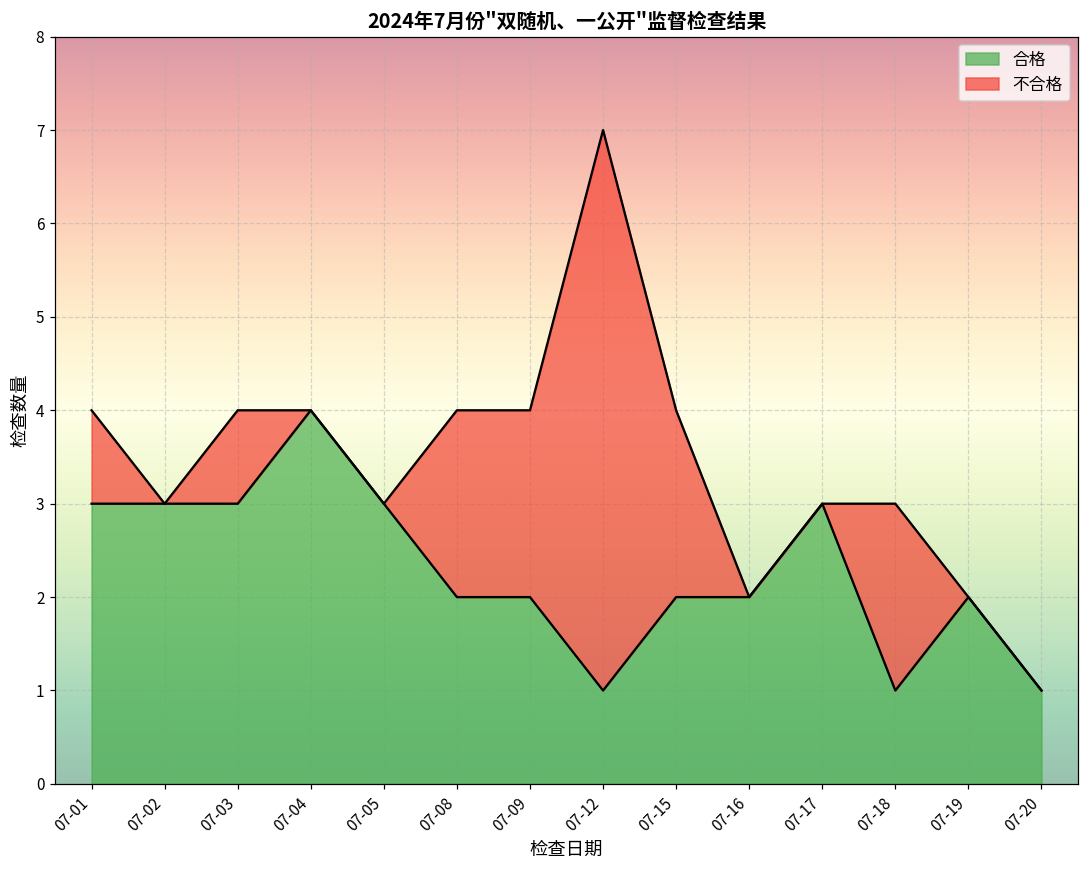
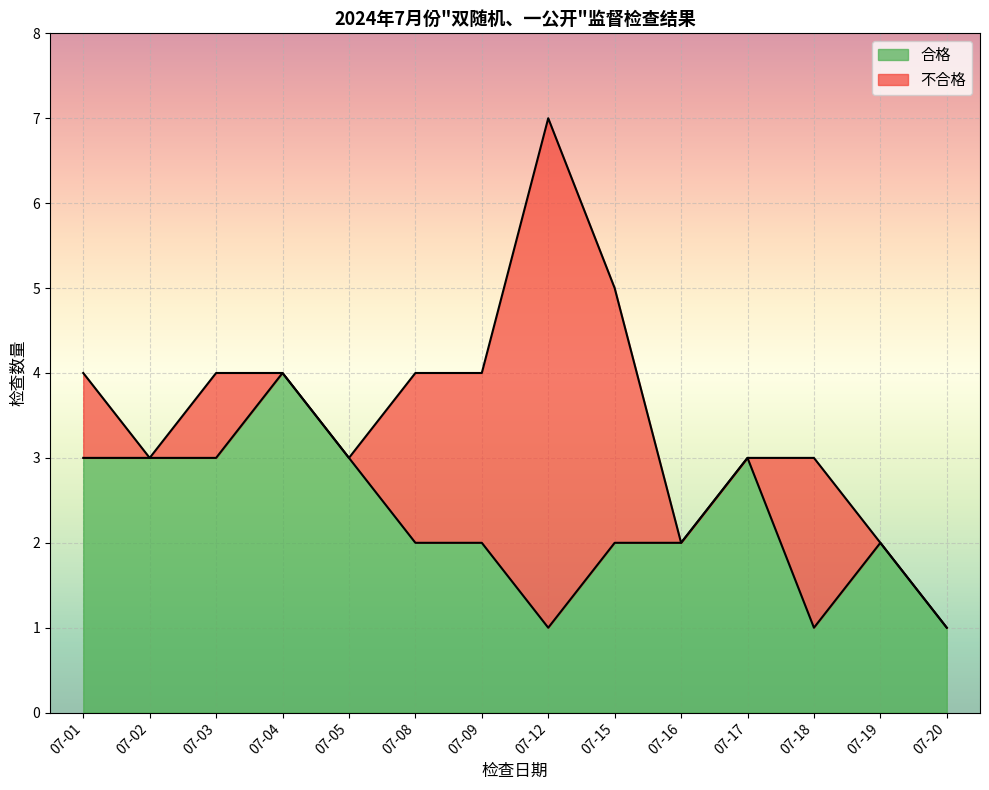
  {
    "合格": {
      "07-01": 3,
      "07-03": 3,
      "07-08": 2,
      "07-09": 2,
      "07-12": 1,
      "07-15": 2,
      "07-18": 1
    },
    "不合格": {
      "07-01": 1,
      "07-03": 1,
      "07-08": 2,
      "07-09": 2,
      "07-12": 6,
-     "07-15": 2,
+     "07-15": 3,
      "07-18": 2
    }
  }
